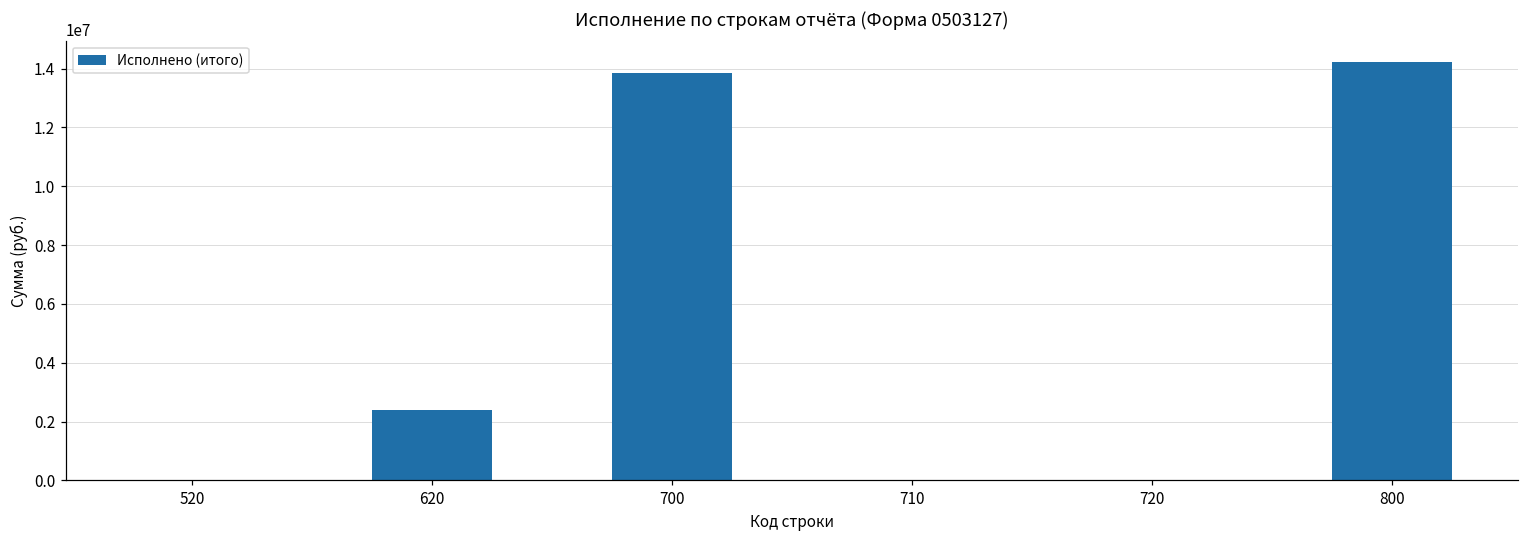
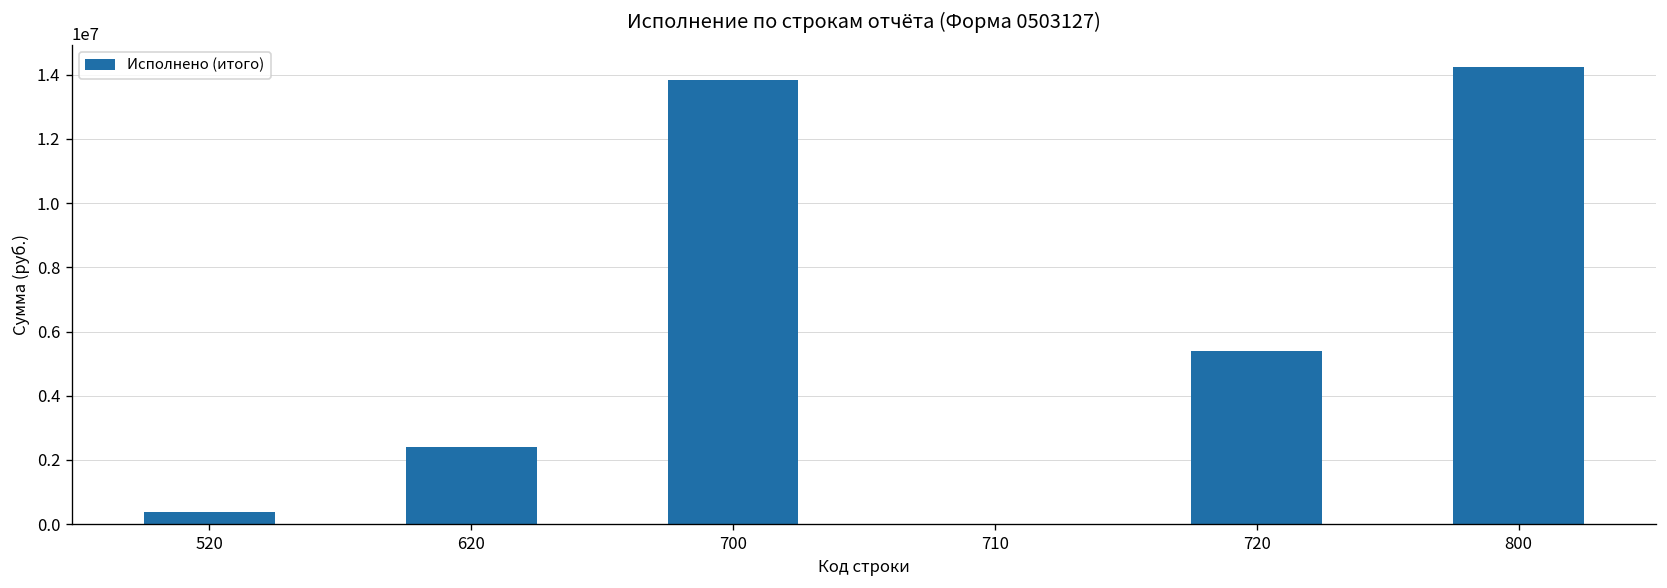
  {
-   "520": 0,
+   "520": 400000,
    "620": 2400000,
    "700": 13800000,
    "710": 0,
-   "720": 0,
+   "720": 5400000,
    "800": 14200000
  }
